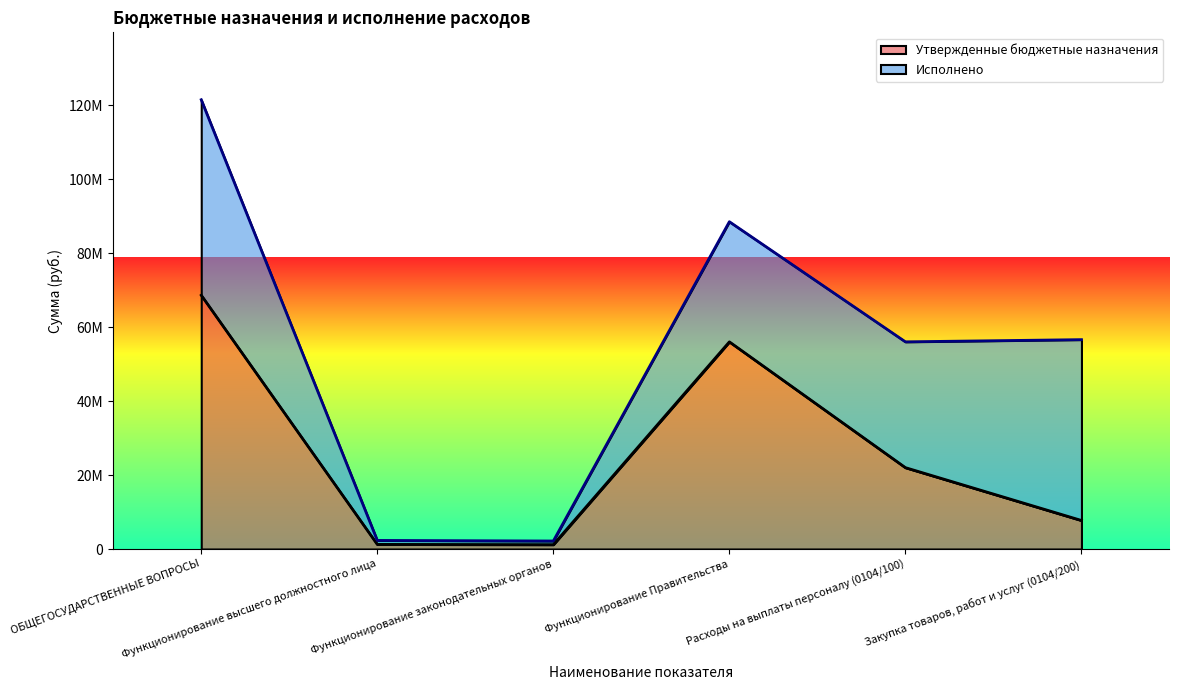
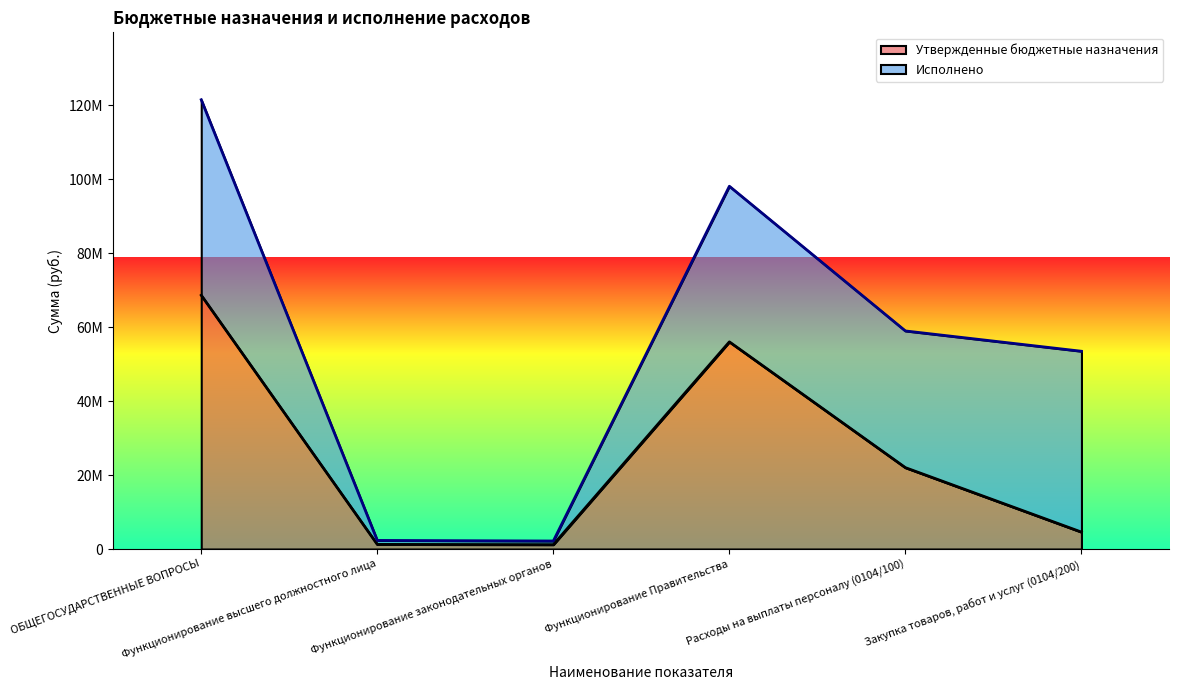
  {
    "Утвержденные бюджетные назначения": {
      "ОБЩЕГОСУДАРСТВЕННЫЕ ВОПРОСЫ": 69000000,
      "Функционирование высшего должностного лица": 1000000,
      "Функционирование законодательных органов": 1000000,
      "Функционирование Правительства": 56000000,
      "Расходы на выплаты персоналу (0104/100)": 22000000,
-     "Закупка товаров, работ и услуг (0104/200)": 8000000
+     "Закупка товаров, работ и услуг (0104/200)": 5000000
    },
    "Исполнено": {
      "ОБЩЕГОСУДАРСТВЕННЫЕ ВОПРОСЫ": 53000000,
      "Функционирование высшего должностного лица": 1000000,
      "Функционирование законодательных органов": 1000000,
-     "Функционирование Правительства": 32000000,
-     "Расходы на выплаты персоналу (0104/100)": 34000000,
+     "Функционирование Правительства": 42000000,
+     "Расходы на выплаты персоналу (0104/100)": 37000000,
      "Закупка товаров, работ и услуг (0104/200)": 49000000
    }
  }
